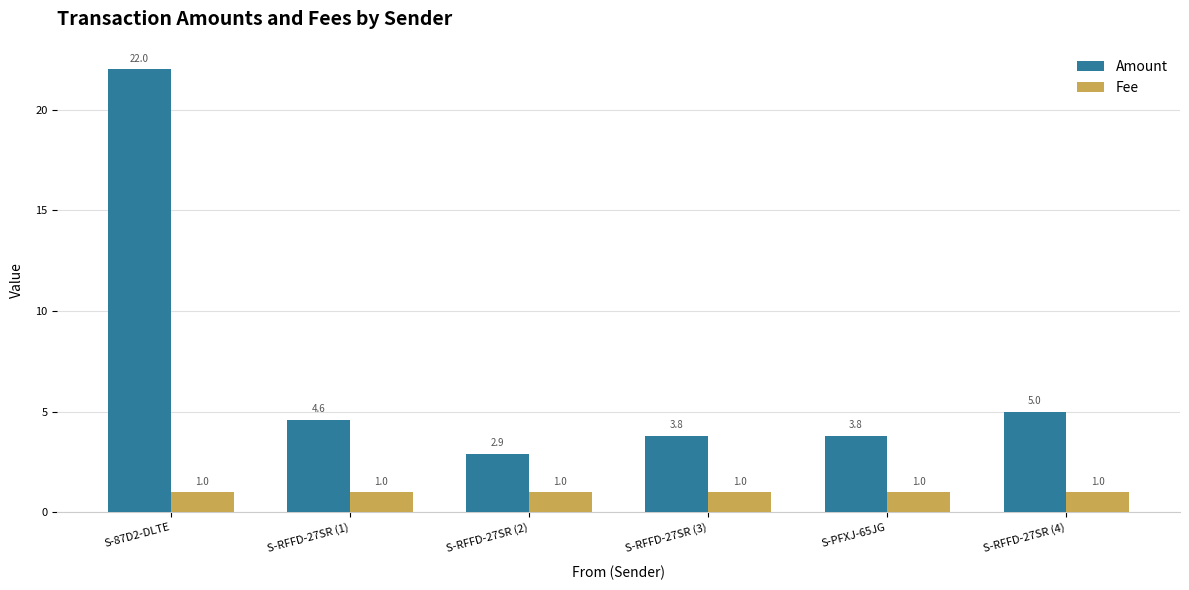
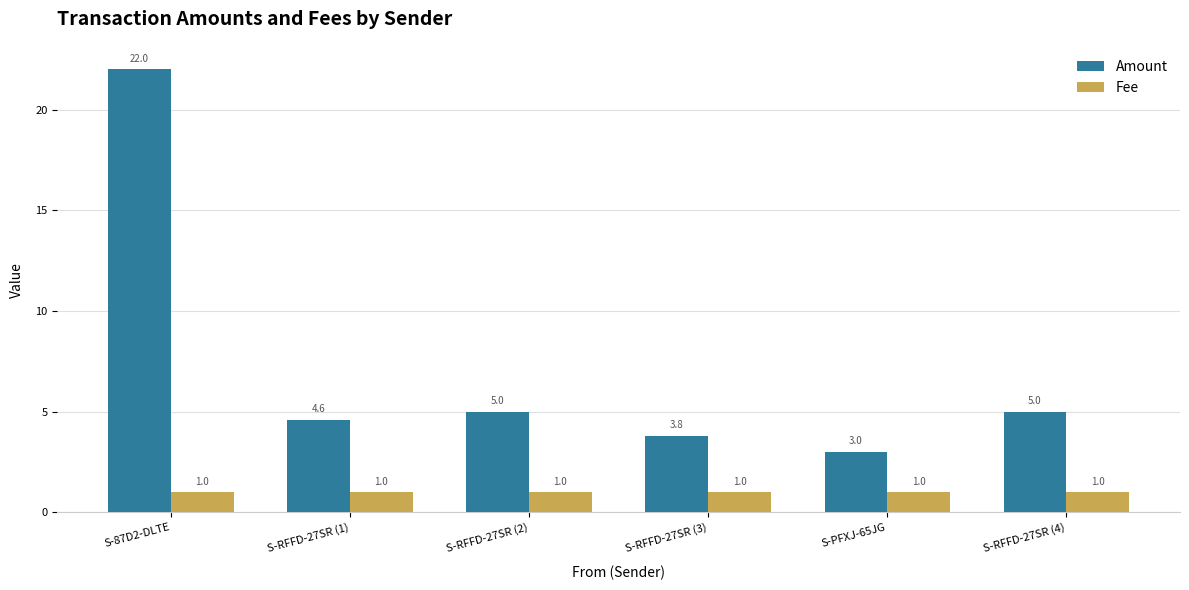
  {
    "Amount": {
      "S-87D2-DLTE": 22.0,
      "S-RFFD-27SR (1)": 4.6,
-     "S-RFFD-27SR (2)": 2.9,
+     "S-RFFD-27SR (2)": 5.0,
      "S-RFFD-27SR (3)": 3.8,
-     "S-PFXJ-65JG": 3.8,
+     "S-PFXJ-65JG": 3.0,
      "S-RFFD-27SR (4)": 5.0
    },
    "Fee": {
      "S-87D2-DLTE": 1.0,
      "S-RFFD-27SR (1)": 1.0,
      "S-RFFD-27SR (2)": 1.0,
      "S-RFFD-27SR (3)": 1.0,
      "S-PFXJ-65JG": 1.0,
      "S-RFFD-27SR (4)": 1.0
    }
  }
